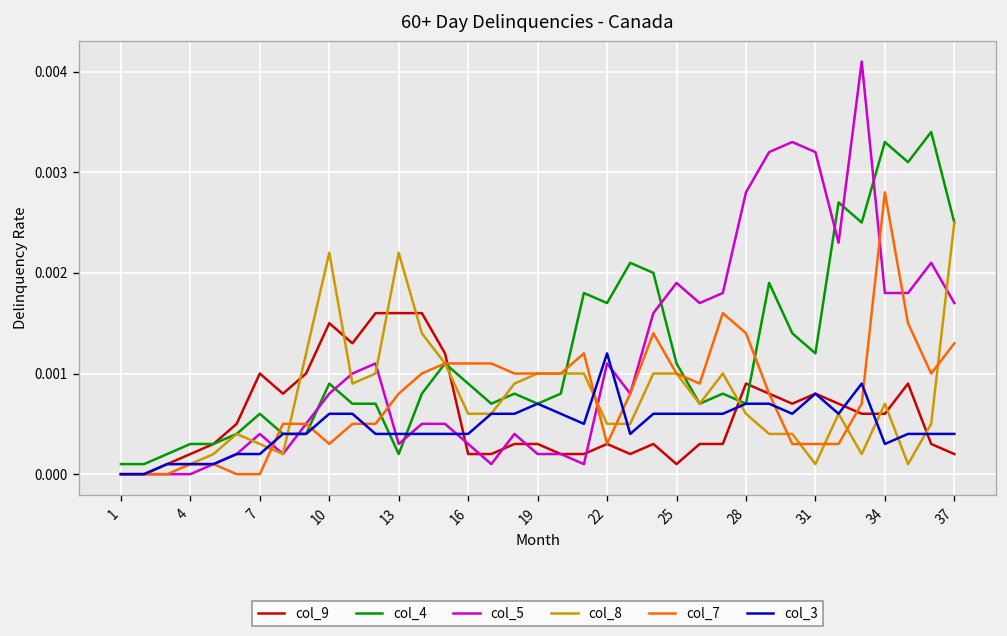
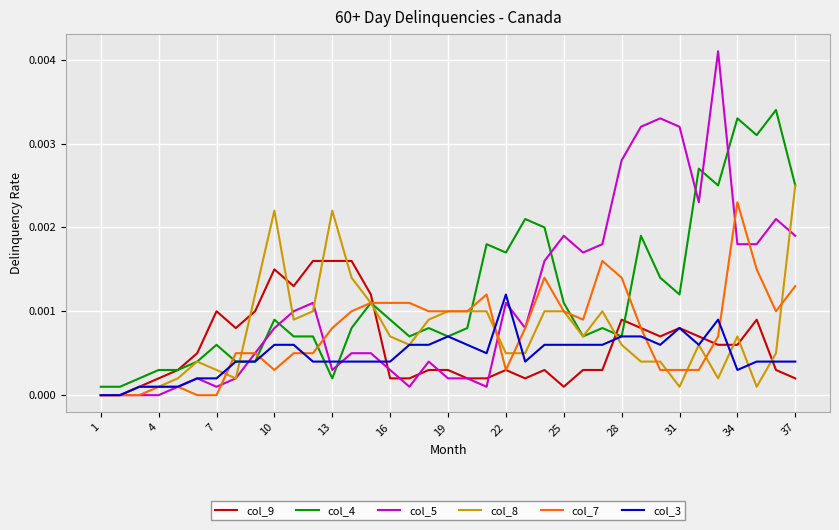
  {
    "col_9": {
      "4": 0.0002,
      "7": 0.0010,
      "10": 0.0015,
      "13": 0.0016,
      "16": 0.0002,
      "19": 0.0003,
      "25": 0.0001,
      "28": 0.0009,
      "34": 0.0006,
      "37": 0.0002
    },
    "col_4": {
      "1": 0.0001,
      "4": 0.0003,
      "7": 0.0006,
      "10": 0.0009,
      "13": 0.0002,
      "16": 0.0009,
      "22": 0.0017,
      "25": 0.0011,
      "31": 0.0012,
      "34": 0.0033
    },
    "col_5": {
      "4": 0.0000,
-     "7": 0.0004,
+     "7": 0.0001,
      "10": 0.0008,
      "13": 0.0003,
      "16": 0.0003,
      "19": 0.0002,
      "22": 0.0011,
      "25": 0.0019,
      "28": 0.0028,
      "31": 0.0032,
      "34": 0.0018,
-     "37": 0.0017
+     "37": 0.0019
    },
    "col_8": {
      "7": 0.0003,
      "10": 0.0022,
      "13": 0.0022,
-     "16": 0.0006,
+     "16": 0.0007,
      "22": 0.0005,
      "28": 0.0006,
      "31": 0.0001,
      "34": 0.0007
    },
    "col_7": {
      "7": 0.0000,
      "10": 0.0003,
      "13": 0.0008,
      "16": 0.0011,
      "28": 0.0014,
      "31": 0.0003,
-     "34": 0.0028,
+     "34": 0.0023,
      "37": 0.0013
    },
    "col_3": {
      "7": 0.0002,
      "10": 0.0006,
      "13": 0.0004,
      "16": 0.0004,
      "22": 0.0012,
      "25": 0.0006,
      "34": 0.0003,
      "37": 0.0004
    }
  }
